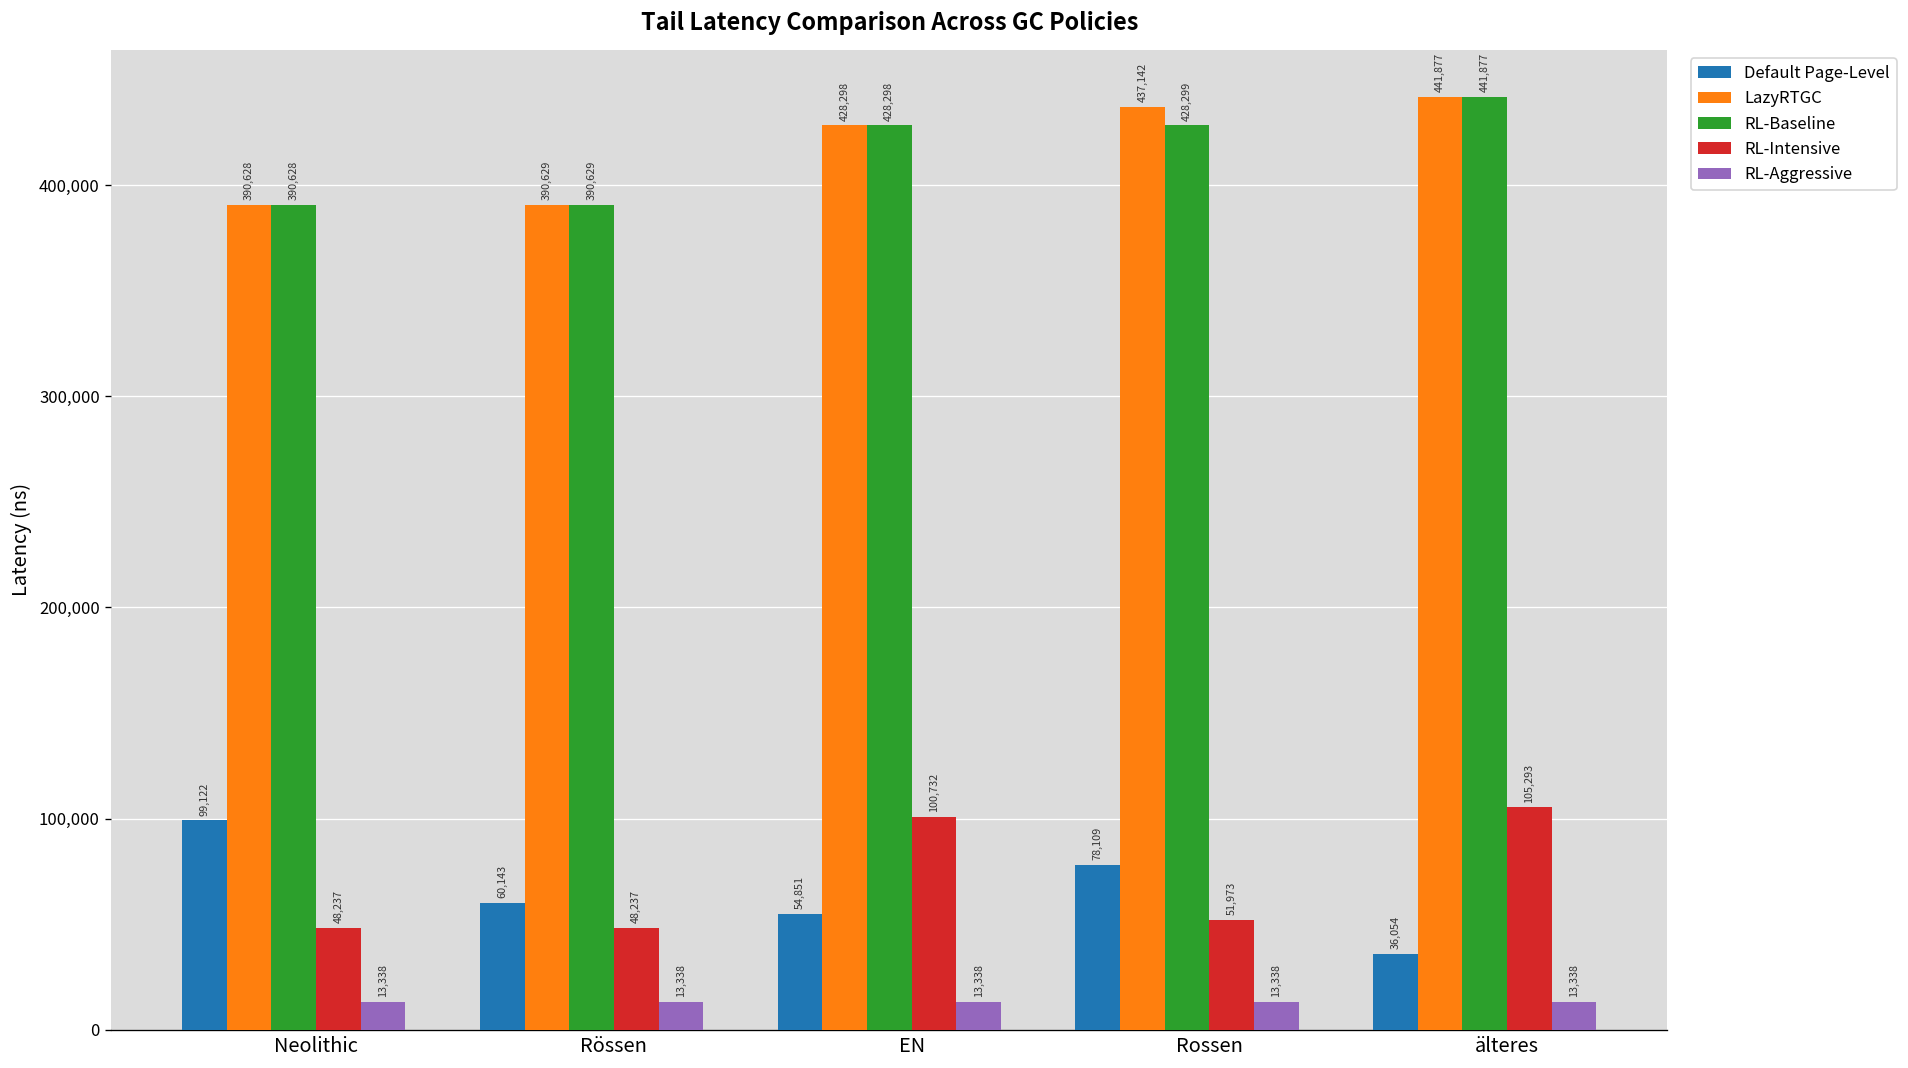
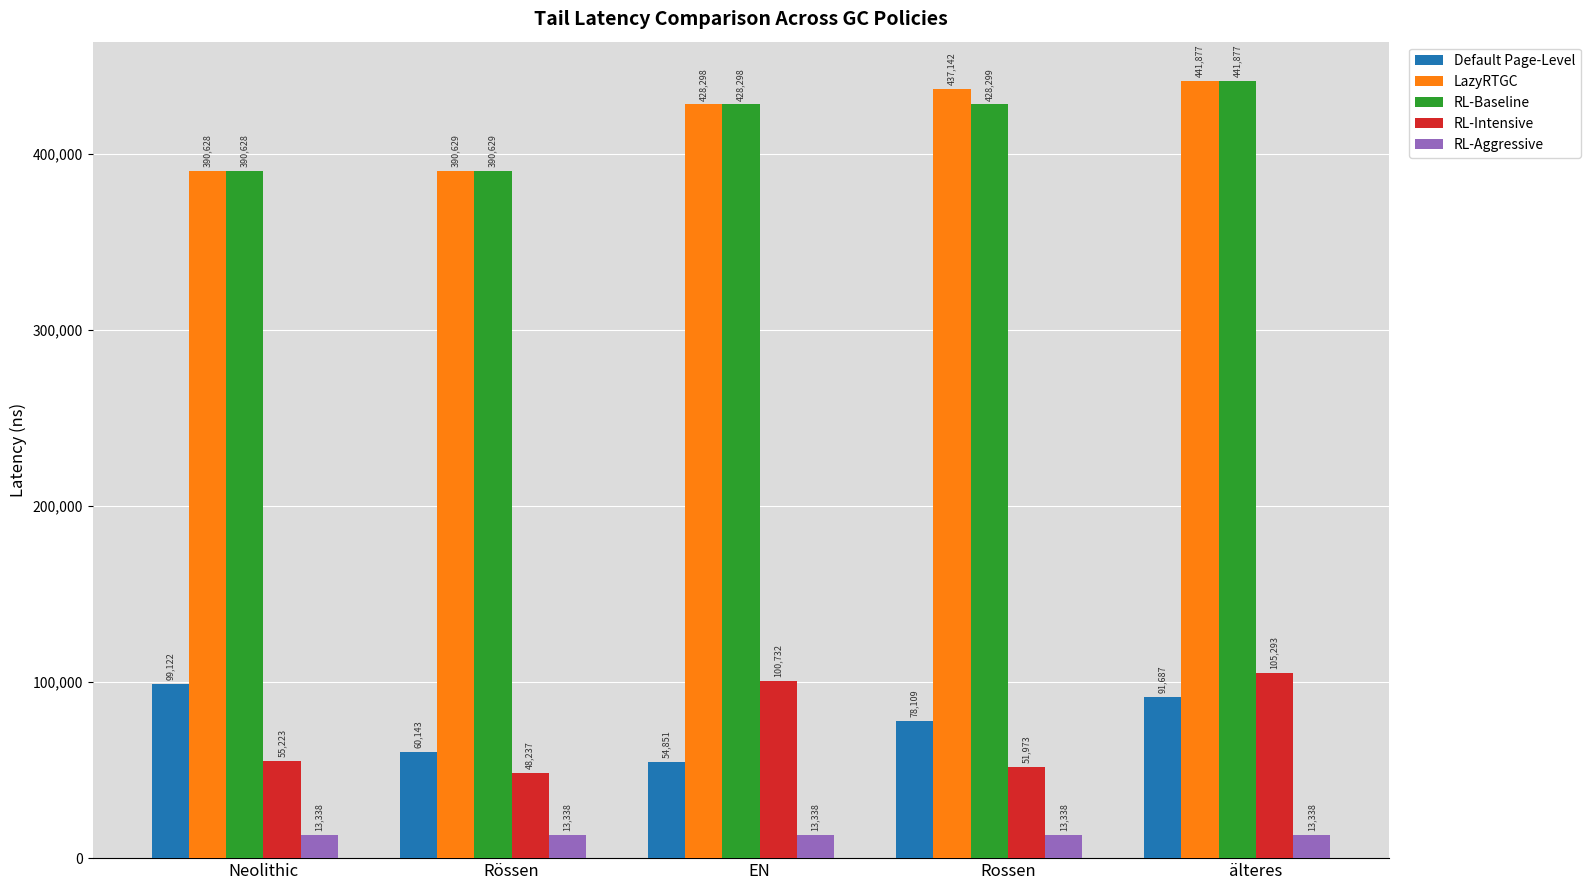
  {
    "Default Page-Level": {
      "Neolithic": "99,122",
      "Rössen": "60,143",
      "EN": "54,851",
      "Rossen": "78,109",
-     "älteres": "36,054"
+     "älteres": "91,687"
    },
    "LazyRTGC": {
      "Neolithic": "390,628",
      "Rössen": "390,629",
      "EN": "428,298",
      "Rossen": "437,142",
      "älteres": "441,877"
    },
    "RL-Baseline": {
      "Neolithic": "390,628",
      "Rössen": "390,629",
      "EN": "428,298",
      "Rossen": "428,299",
      "älteres": "441,877"
    },
    "RL-Intensive": {
-     "Neolithic": "48,237",
+     "Neolithic": "55,223",
      "Rössen": "48,237",
      "EN": "100,732",
      "Rossen": "51,973",
      "älteres": "105,293"
    },
    "RL-Aggressive": {
      "Neolithic": "13,338",
      "Rössen": "13,338",
      "EN": "13,338",
      "Rossen": "13,338",
      "älteres": "13,338"
    }
  }
